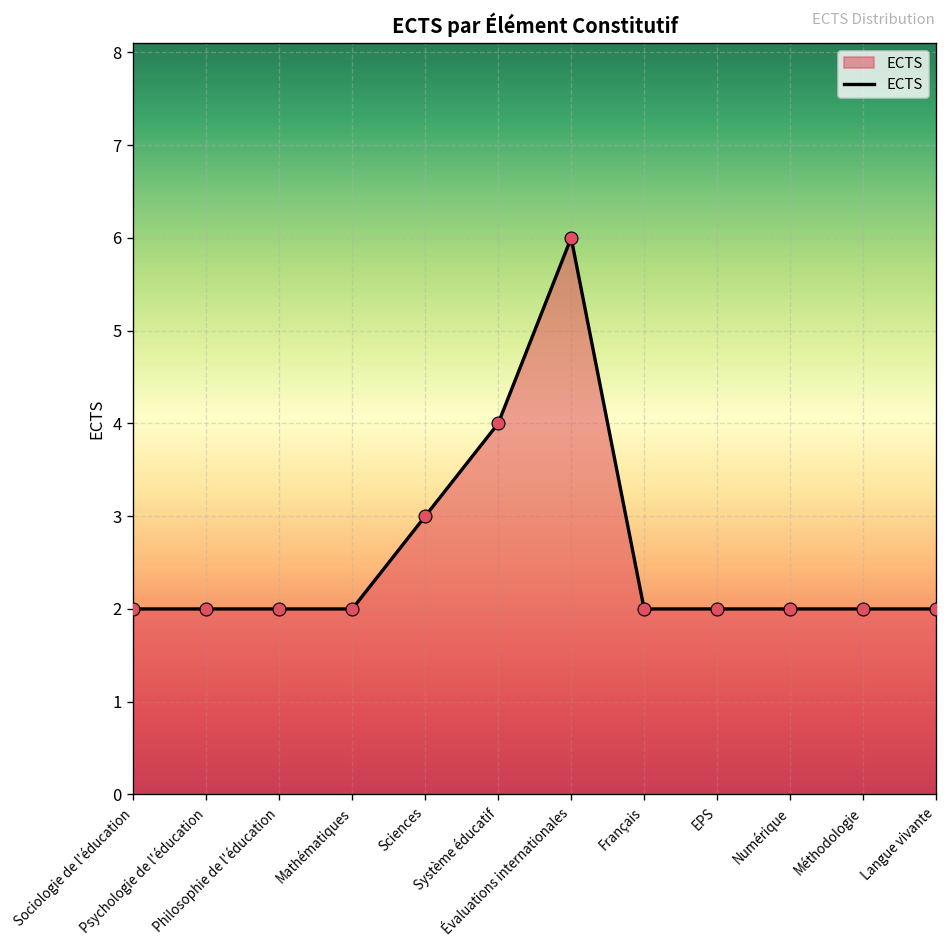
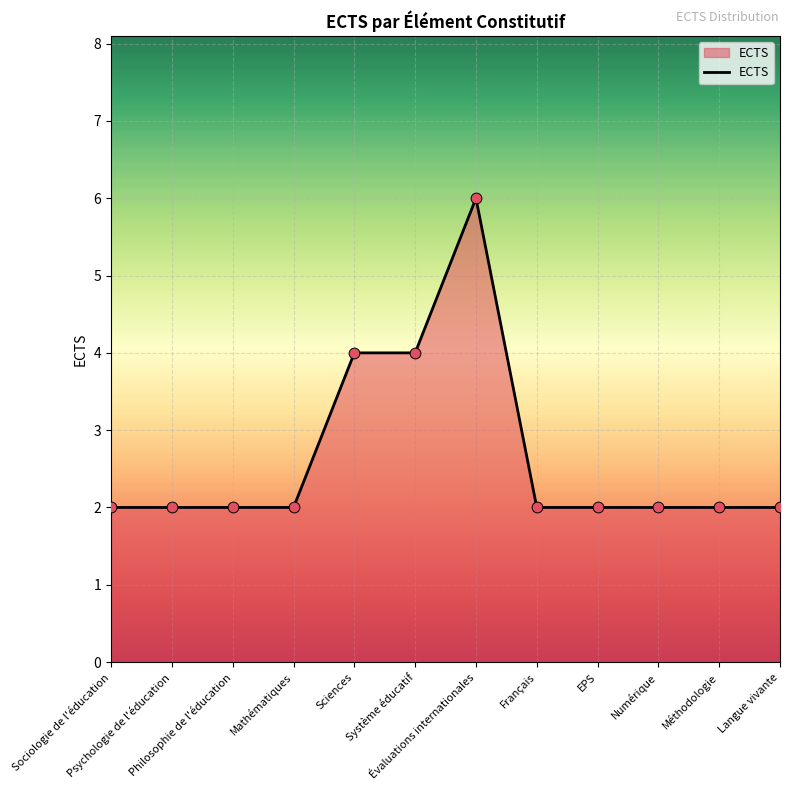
  {
    "Sociologie de l'éducation": 2,
    "Psychologie de l'éducation": 2,
    "Philosophie de l'éducation": 2,
    "Mathématiques": 2,
-   "Sciences": 3,
+   "Sciences": 4,
    "Système éducatif": 4,
    "Évaluations internationales": 6,
    "Français": 2,
    "EPS": 2,
    "Numérique": 2,
    "Méthodologie": 2,
    "Langue vivante": 2
  }
